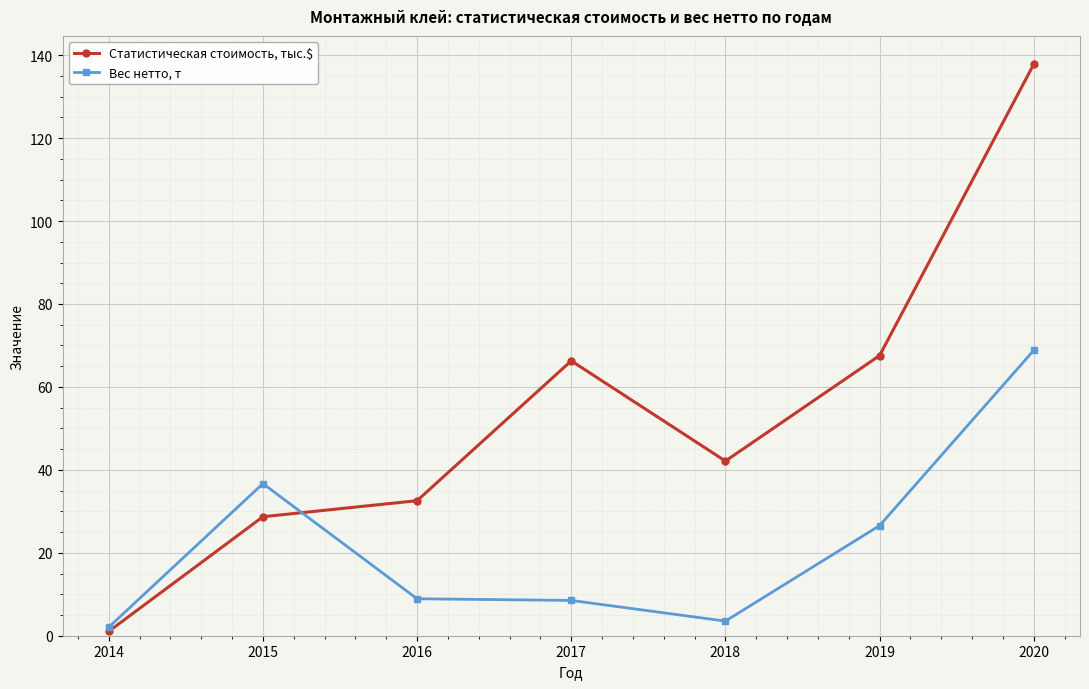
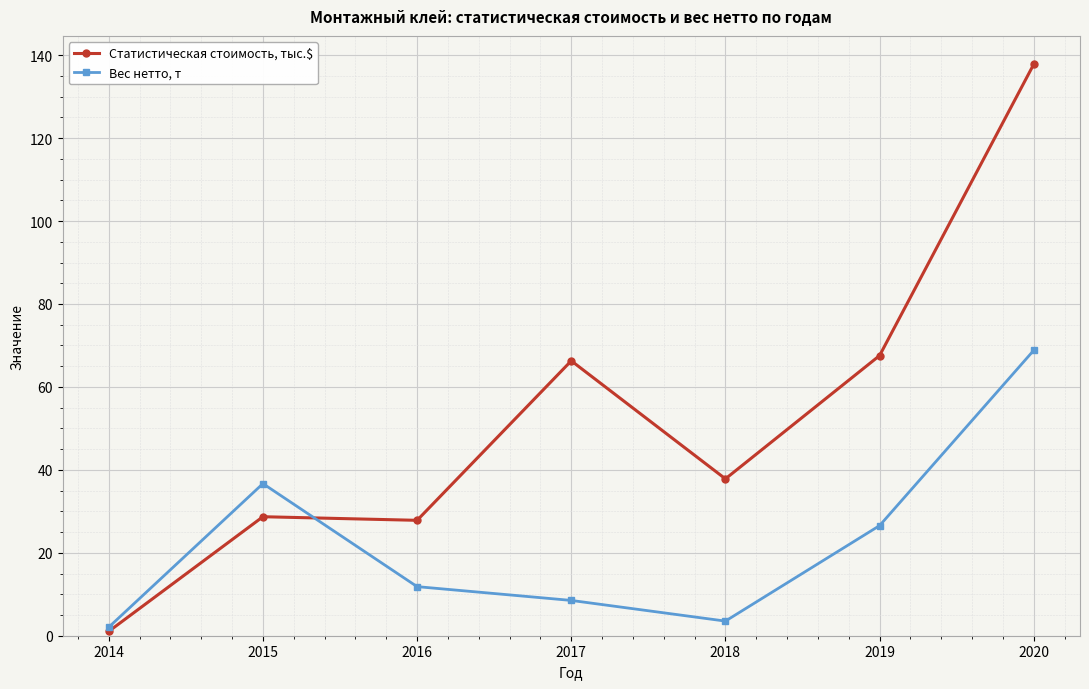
  {
    "Статистическая стоимость, тыс.$": {
      "2014": 1,
      "2015": 29,
-     "2016": 33,
+     "2016": 28,
      "2017": 66,
-     "2018": 42,
+     "2018": 38,
      "2019": 68,
      "2020": 138
    },
    "Вес нетто, т": {
      "2014": 2,
      "2015": 37,
-     "2016": 9,
+     "2016": 12,
      "2017": 9,
      "2018": 4,
      "2019": 27,
      "2020": 69
    }
  }
